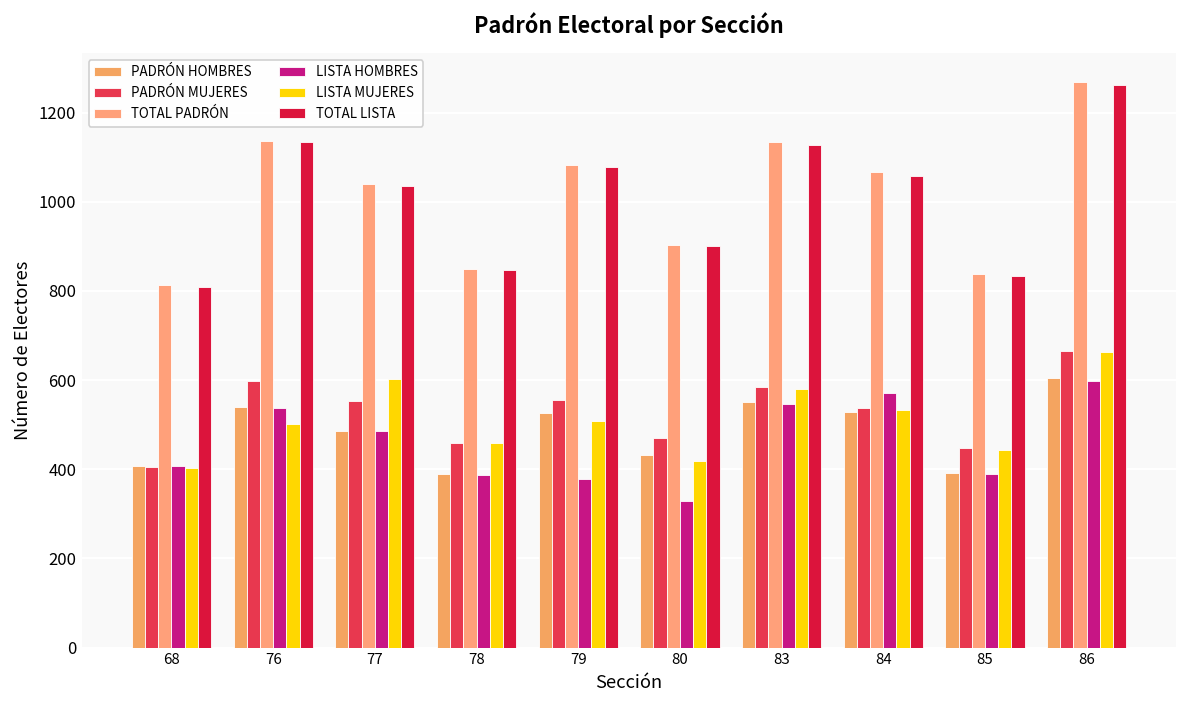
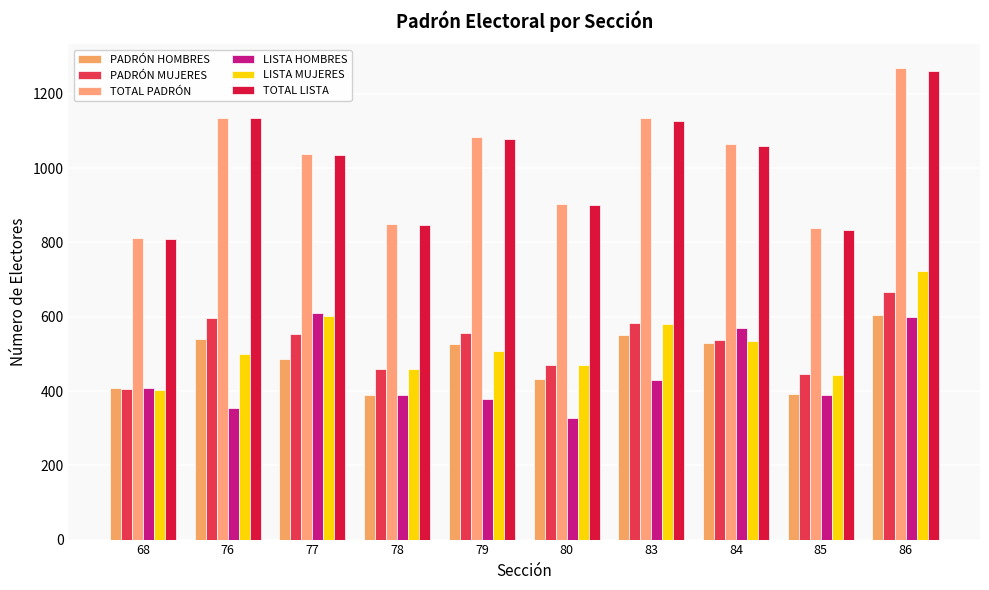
  {
    "LISTA HOMBRES": {
      "68": 410,
-     "76": 540,
-     "77": 490,
+     "76": 350,
+     "77": 610,
      "78": 390,
      "79": 380,
      "80": 330,
-     "83": 550,
+     "83": 430,
      "84": 570,
      "85": 390,
      "86": 600
    },
    "LISTA MUJERES": {
      "68": 400,
      "76": 500,
      "77": 600,
      "78": 460,
      "79": 510,
-     "80": 420,
+     "80": 470,
      "83": 580,
      "84": 530,
      "85": 440,
-     "86": 660
+     "86": 720
    }
  }
